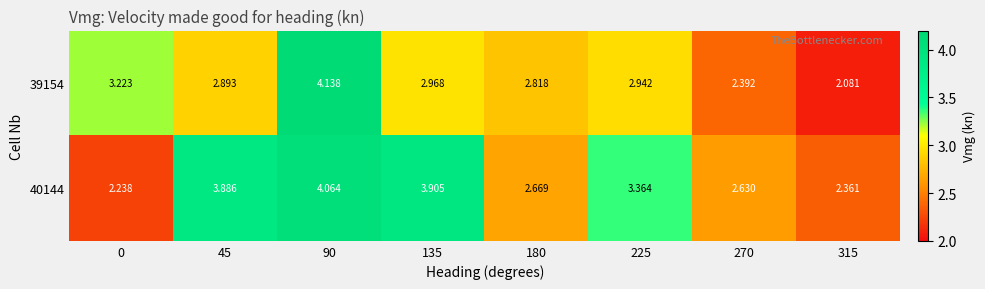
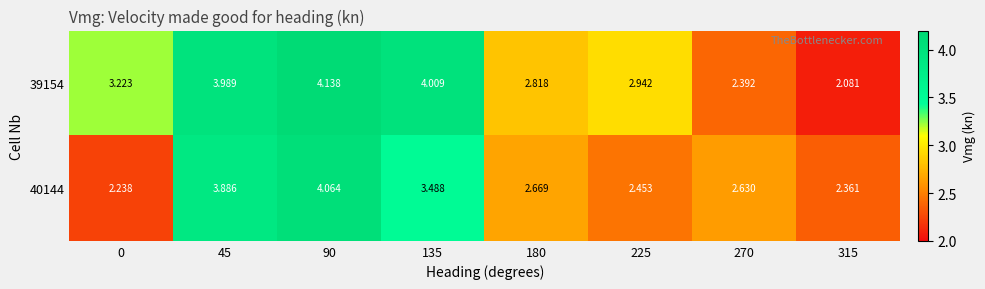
  {
    "39154": {
      "0": 3.223,
-     "45": 2.893,
+     "45": 3.989,
      "90": 4.138,
-     "135": 2.968,
+     "135": 4.009,
      "180": 2.818,
      "225": 2.942,
      "270": 2.392
    },
    "40144": {
      "0": 2.238,
      "45": 3.886,
      "90": 4.064,
-     "135": 3.905,
+     "135": 3.488,
      "180": 2.669,
-     "225": 3.364,
+     "225": 2.453,
      "270": 2.630,
      "315": 2.361
    }
  }
